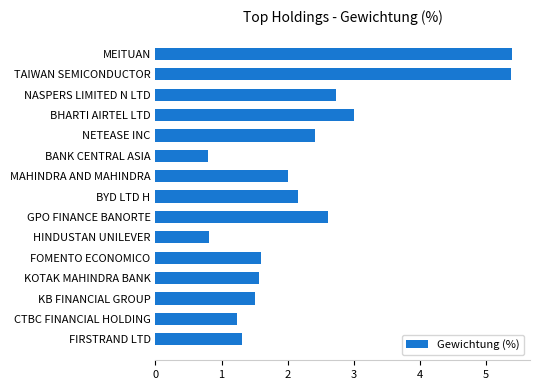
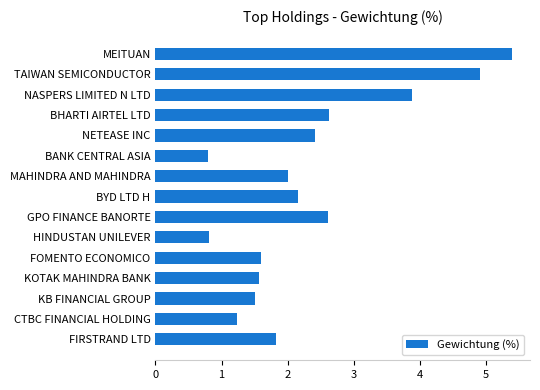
  {
    "MEITUAN": 5.4,
-   "TAIWAN SEMICONDUCTOR": 5.4,
-   "NASPERS LIMITED N LTD": 2.7,
-   "BHARTI AIRTEL LTD": 3.0,
+   "TAIWAN SEMICONDUCTOR": 4.9,
+   "NASPERS LIMITED N LTD": 3.9,
+   "BHARTI AIRTEL LTD": 2.6,
    "NETEASE INC": 2.4,
    "BANK CENTRAL ASIA": 0.8,
    "MAHINDRA AND MAHINDRA": 2.0,
    "BYD LTD H": 2.2,
    "GPO FINANCE BANORTE": 2.6,
    "HINDUSTAN UNILEVER": 0.8,
    "FOMENTO ECONOMICO": 1.6,
    "KOTAK MAHINDRA BANK": 1.6,
    "KB FINANCIAL GROUP": 1.5,
    "CTBC FINANCIAL HOLDING": 1.2,
-   "FIRSTRAND LTD": 1.3
+   "FIRSTRAND LTD": 1.8
  }
